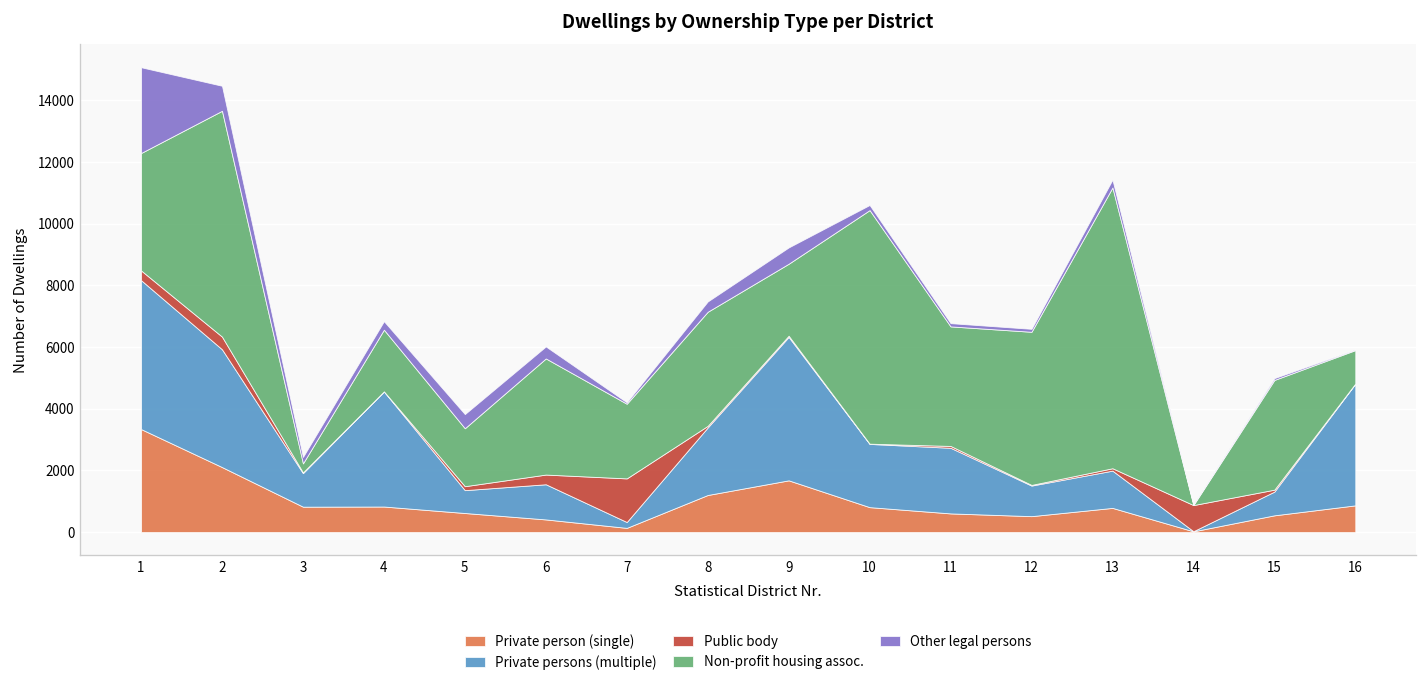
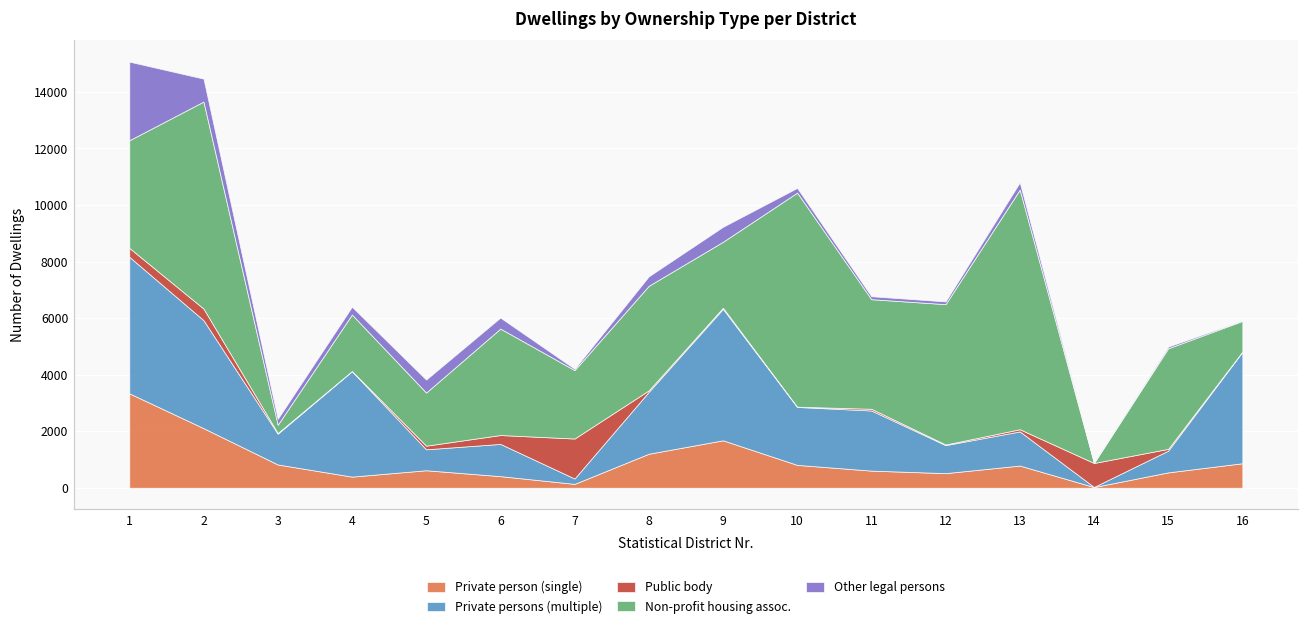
  {
    "Private person (single)": {
      "1": 3300,
      "2": 2100,
      "3": 800,
-     "4": 800,
+     "4": 400,
      "5": 600,
      "6": 400,
      "7": 100,
      "8": 1200,
      "9": 1700,
      "10": 800,
      "11": 600,
      "12": 500,
      "13": 800,
      "15": 500,
      "16": 900
    },
    "Private persons (multiple)": {
      "1": 4800,
      "2": 3800,
      "5": 700,
      "6": 1100,
      "7": 200
    },
    "Public body": {
      "1": 300,
      "2": 400,
      "5": 100,
      "6": 300,
      "7": 1400
    },
    "Non-profit housing assoc.": {
      "1": 3800,
      "2": 7300,
      "3": 300,
      "4": 2000,
      "5": 1900,
      "6": 3800,
      "8": 3700,
      "9": 2300,
      "10": 7600,
      "11": 3900,
-     "13": 9100
+     "13": 8500
    },
    "Other legal persons": {
      "1": 2800,
      "2": 800,
      "3": 200,
      "4": 300,
      "5": 500,
      "6": 400,
      "8": 300,
      "9": 500,
      "10": 200,
      "11": 100,
      "13": 300
    }
  }
